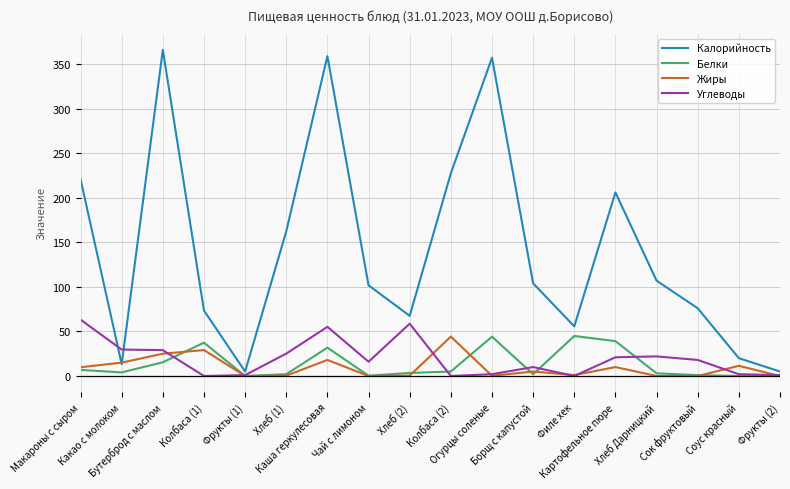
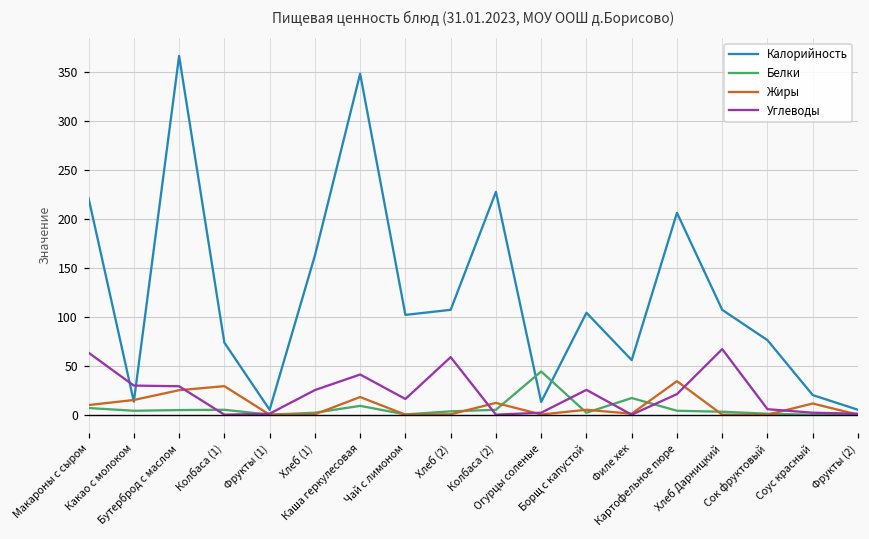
  {
    "Калорийность": {
      "Макароны с сыром": 220,
      "Бутерброд с маслом": 370,
      "Колбаса (1)": 70,
      "Фрукты (1)": 10,
      "Хлеб (1)": 160,
-     "Каша геркулесовая": 360,
+     "Каша геркулесовая": 350,
      "Чай с лимоном": 100,
-     "Хлеб (2)": 70,
+     "Хлеб (2)": 110,
      "Колбаса (2)": 230,
-     "Огурцы соленые": 360,
+     "Огурцы соленые": 10,
      "Борщ с капустой": 100,
      "Филе хек": 60,
      "Картофельное пюре": 210,
      "Хлеб Дарницкий": 110,
      "Сок фруктовый": 80,
      "Соус красный": 20,
      "Фрукты (2)": 10
    },
    "Белки": {
      "Макароны с сыром": 10,
      "Какао с молоком": 0,
-     "Бутерброд с маслом": 20,
-     "Колбаса (1)": 40,
-     "Каша геркулесовая": 30,
+     "Бутерброд с маслом": 0,
+     "Колбаса (1)": 10,
+     "Каша геркулесовая": 10,
      "Хлеб (2)": 0,
      "Колбаса (2)": 10,
      "Огурцы соленые": 40,
      "Борщ с капустой": 0,
-     "Филе хек": 40,
-     "Картофельное пюре": 40,
+     "Филе хек": 20,
+     "Картофельное пюре": 0,
      "Хлеб Дарницкий": 0
    },
    "Жиры": {
      "Макароны с сыром": 10,
      "Бутерброд с маслом": 30,
      "Колбаса (1)": 30,
      "Каша геркулесовая": 20,
      "Хлеб (2)": 0,
-     "Колбаса (2)": 40,
+     "Колбаса (2)": 10,
      "Борщ с капустой": 10,
-     "Картофельное пюре": 10,
+     "Картофельное пюре": 30,
      "Хлеб Дарницкий": 0,
      "Соус красный": 10
    },
    "Углеводы": {
      "Макароны с сыром": 60,
      "Какао с молоком": 30,
      "Бутерброд с маслом": 30,
      "Колбаса (1)": 0,
      "Хлеб (1)": 30,
-     "Каша геркулесовая": 60,
+     "Каша геркулесовая": 40,
      "Чай с лимоном": 20,
      "Хлеб (2)": 60,
      "Колбаса (2)": 0,
-     "Борщ с капустой": 10,
+     "Борщ с капустой": 30,
      "Картофельное пюре": 20,
-     "Хлеб Дарницкий": 20,
-     "Сок фруктовый": 20
+     "Хлеб Дарницкий": 70,
+     "Сок фруктовый": 10
    }
  }
